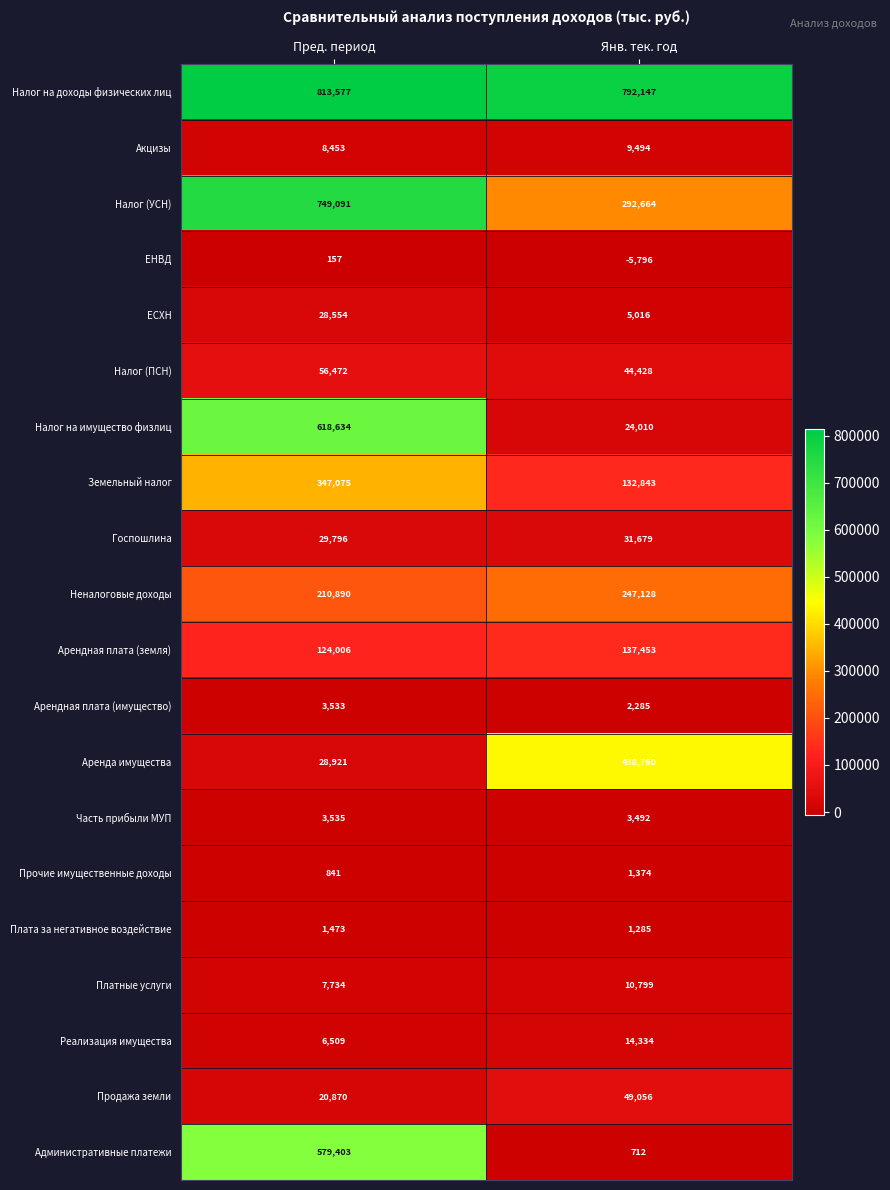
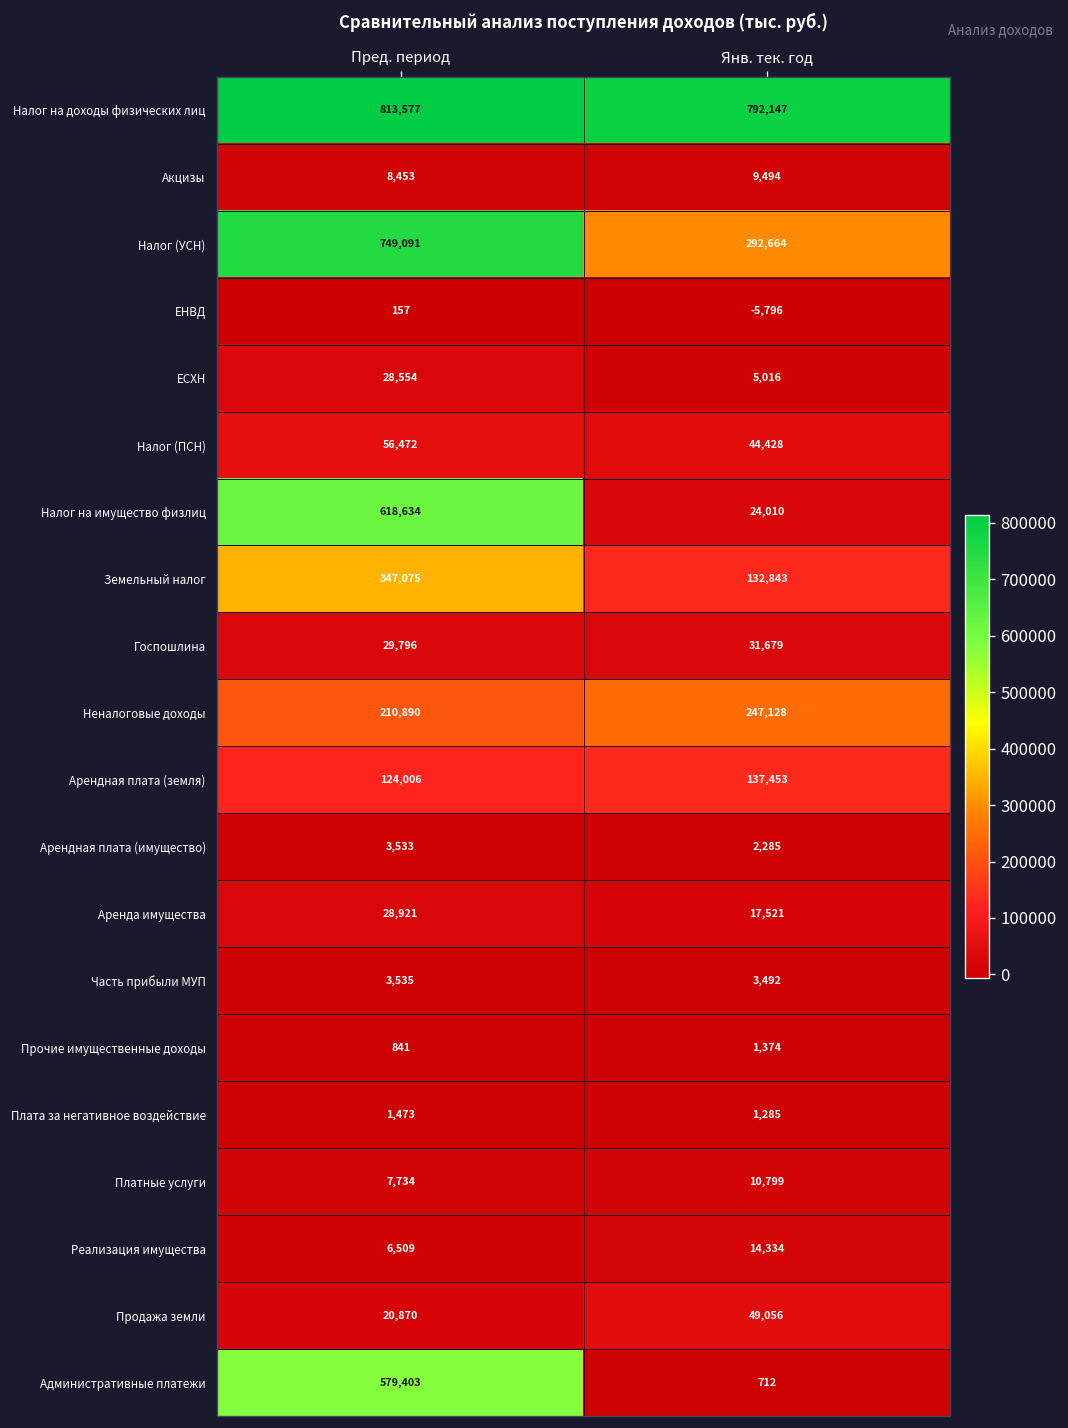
  {
    "Налог на доходы физических лиц": {
      "Пред. период": "813,577",
      "Янв. тек. год": "792,147"
    },
    "Акцизы": {
      "Пред. период": "8,453",
      "Янв. тек. год": "9,494"
    },
    "Налог (УСН)": {
      "Пред. период": "749,091",
      "Янв. тек. год": "292,664"
    },
    "ЕНВД": {
      "Пред. период": "157",
      "Янв. тек. год": "-5,796"
    },
    "ЕСХН": {
      "Пред. период": "28,554",
      "Янв. тек. год": "5,016"
    },
    "Налог (ПСН)": {
      "Пред. период": "56,472",
      "Янв. тек. год": "44,428"
    },
    "Налог на имущество физлиц": {
      "Пред. период": "618,634",
      "Янв. тек. год": "24,010"
    },
    "Земельный налог": {
      "Пред. период": "347,075",
      "Янв. тек. год": "132,843"
    },
    "Госпошлина": {
      "Пред. период": "29,796",
      "Янв. тек. год": "31,679"
    },
    "Неналоговые доходы": {
      "Пред. период": "210,890",
      "Янв. тек. год": "247,128"
    },
    "Арендная плата (земля)": {
      "Пред. период": "124,006",
      "Янв. тек. год": "137,453"
    },
    "Арендная плата (имущество)": {
      "Пред. период": "3,533",
      "Янв. тек. год": "2,285"
    },
    "Аренда имущества": {
      "Пред. период": "28,921",
-     "Янв. тек. год": "438,760"
+     "Янв. тек. год": "17,521"
    },
    "Часть прибыли МУП": {
      "Пред. период": "3,535",
      "Янв. тек. год": "3,492"
    },
    "Прочие имущественные доходы": {
      "Пред. период": "841",
      "Янв. тек. год": "1,374"
    },
    "Плата за негативное воздействие": {
      "Пред. период": "1,473",
      "Янв. тек. год": "1,285"
    },
    "Платные услуги": {
      "Пред. период": "7,734",
      "Янв. тек. год": "10,799"
    },
    "Реализация имущества": {
      "Пред. период": "6,509",
      "Янв. тек. год": "14,334"
    },
    "Продажа земли": {
      "Пред. период": "20,870",
      "Янв. тек. год": "49,056"
    },
    "Административные платежи": {
      "Пред. период": "579,403",
      "Янв. тек. год": "712"
    }
  }
